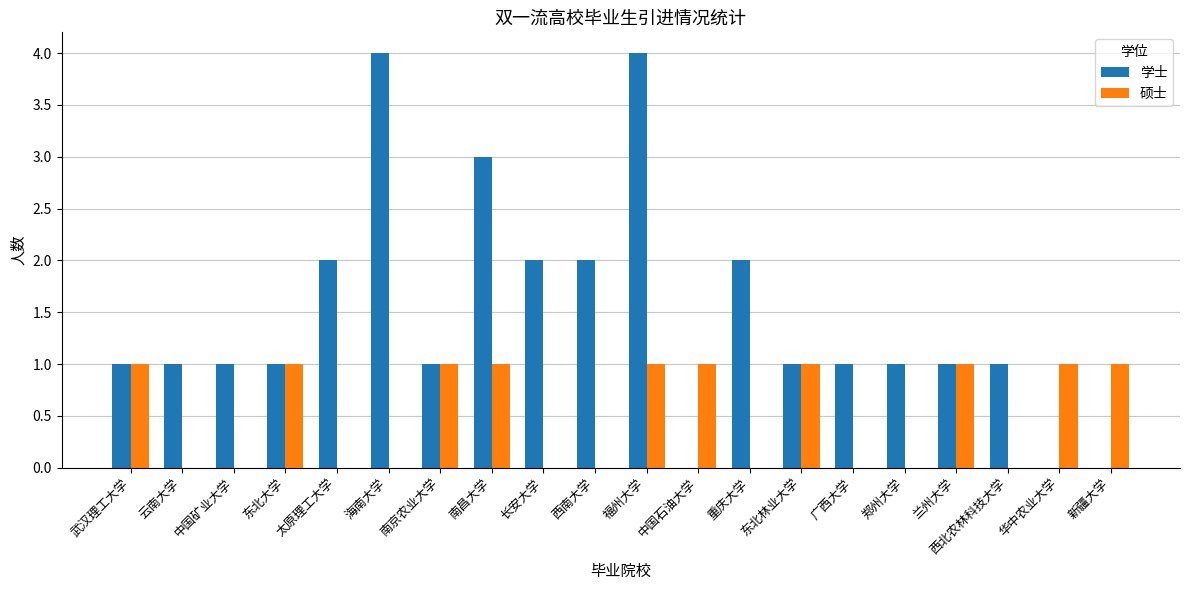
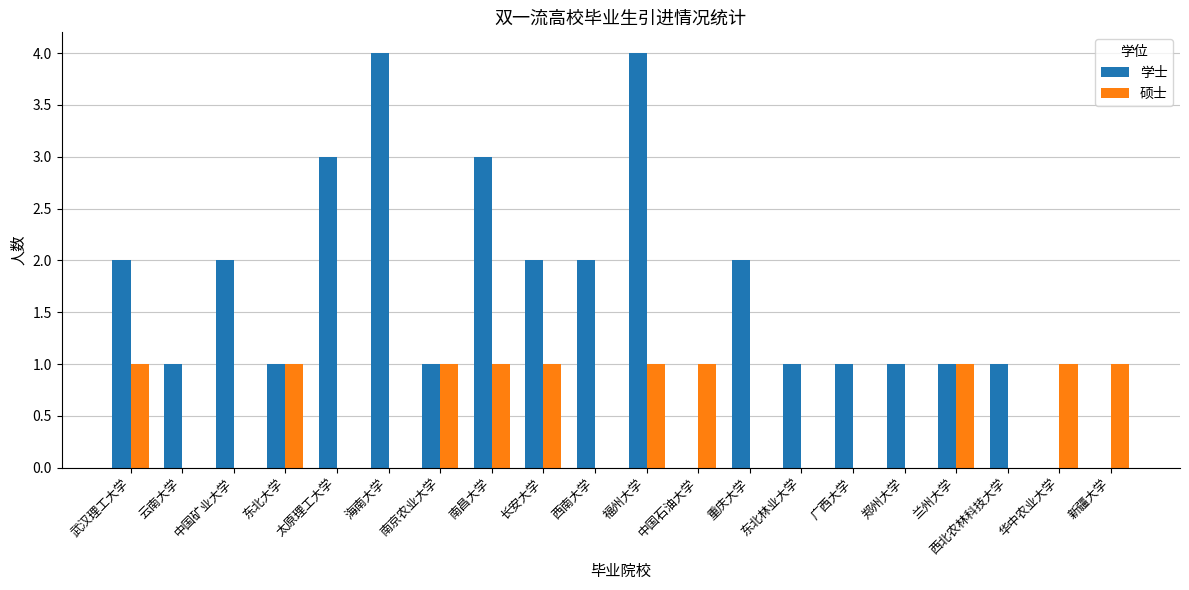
  {
    "学士": {
-     "武汉理工大学": 1,
+     "武汉理工大学": 2,
      "云南大学": 1,
-     "中国矿业大学": 1,
+     "中国矿业大学": 2,
      "东北大学": 1,
-     "太原理工大学": 2,
+     "太原理工大学": 3,
      "海南大学": 4,
      "南京农业大学": 1,
      "南昌大学": 3,
      "长安大学": 2,
      "西南大学": 2,
      "福州大学": 4,
      "中国石油大学": 0,
      "重庆大学": 2,
      "东北林业大学": 1,
      "广西大学": 1,
      "郑州大学": 1,
      "兰州大学": 1,
      "西北农林科技大学": 1,
      "华中农业大学": 0,
      "新疆大学": 0
    },
    "硕士": {
      "武汉理工大学": 1,
      "云南大学": 0,
      "中国矿业大学": 0,
      "东北大学": 1,
      "太原理工大学": 0,
      "海南大学": 0,
      "南京农业大学": 1,
      "南昌大学": 1,
-     "长安大学": 0,
+     "长安大学": 1,
      "西南大学": 0,
      "福州大学": 1,
      "中国石油大学": 1,
      "重庆大学": 0,
-     "东北林业大学": 1,
+     "东北林业大学": 0,
      "广西大学": 0,
      "郑州大学": 0,
      "兰州大学": 1,
      "西北农林科技大学": 0,
      "华中农业大学": 1,
      "新疆大学": 1
    }
  }
